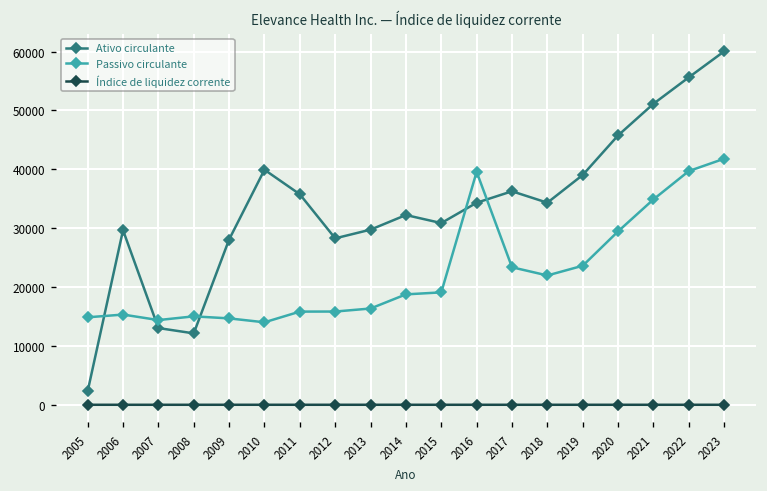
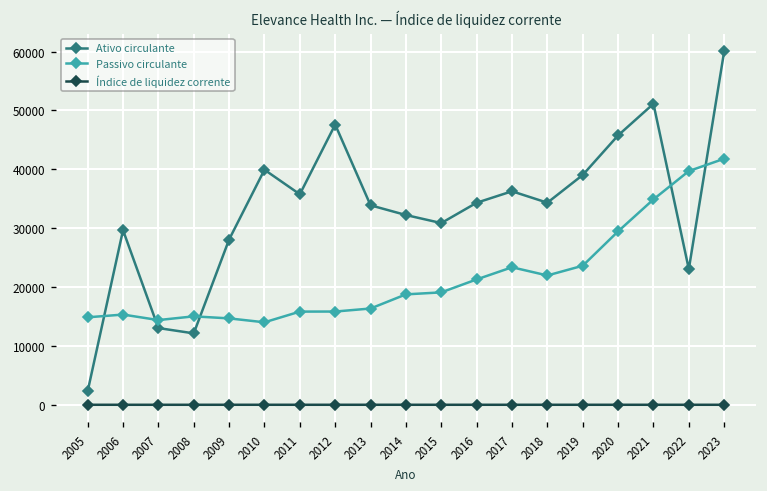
  {
    "Ativo circulante": {
      "2005": 2000,
      "2006": 30000,
      "2007": 13000,
      "2008": 12000,
      "2009": 28000,
      "2010": 40000,
      "2011": 36000,
-     "2012": 28000,
-     "2013": 30000,
+     "2012": 48000,
+     "2013": 34000,
      "2014": 32000,
      "2015": 31000,
      "2016": 34000,
      "2017": 36000,
      "2018": 34000,
      "2019": 39000,
      "2020": 46000,
      "2021": 51000,
-     "2022": 56000,
+     "2022": 23000,
      "2023": 60000
    },
    "Passivo circulante": {
      "2005": 15000,
      "2006": 15000,
      "2007": 14000,
      "2008": 15000,
      "2009": 15000,
      "2010": 14000,
      "2011": 16000,
      "2012": 16000,
      "2013": 16000,
      "2014": 19000,
      "2015": 19000,
-     "2016": 40000,
+     "2016": 21000,
      "2017": 23000,
      "2018": 22000,
      "2019": 24000,
      "2020": 29000,
      "2021": 35000,
      "2022": 40000,
      "2023": 42000
    },
    "Índice de liquidez corrente": {
      "2005": 0,
      "2006": 0,
      "2007": 0,
      "2008": 0,
      "2009": 0,
      "2010": 0,
      "2011": 0,
      "2012": 0,
      "2013": 0,
      "2014": 0,
      "2015": 0,
      "2016": 0,
      "2017": 0,
      "2018": 0,
      "2019": 0,
      "2020": 0,
      "2021": 0,
      "2022": 0,
      "2023": 0
    }
  }
